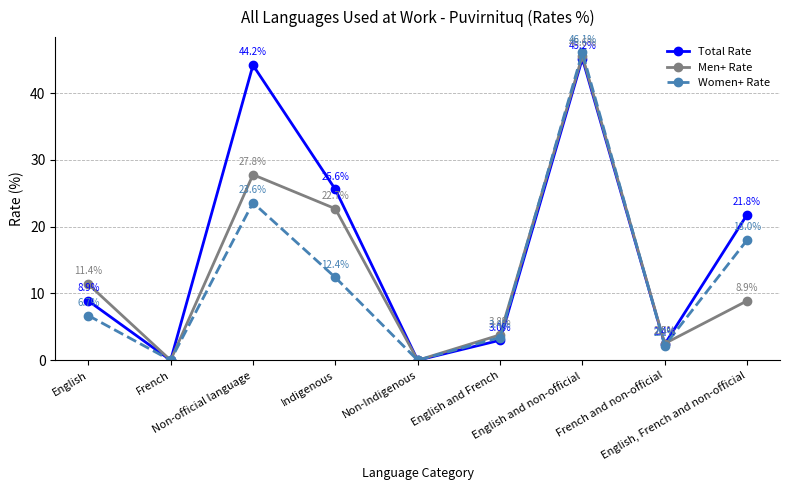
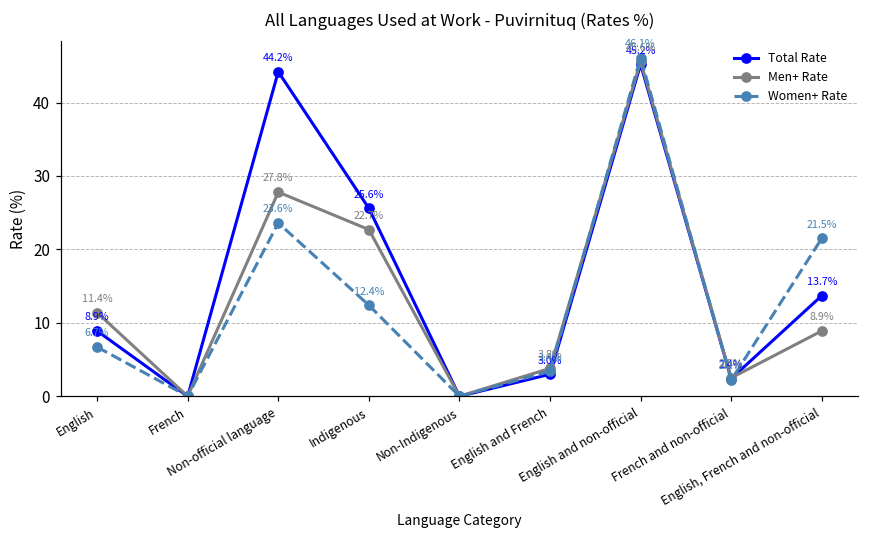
  {
    "Total Rate": {
      "Non-official language": "44.2%",
      "Indigenous": "25.6%",
-     "English, French and non-official": "21.8%"
+     "English, French and non-official": "13.7%"
    },
    "Men+ Rate": {
      "English": "11.4%",
      "Non-official language": "27.8%",
      "English, French and non-official": "8.9%"
    },
    "Women+ Rate": {
      "Non-official language": "23.6%",
      "Indigenous": "12.4%",
-     "English, French and non-official": "18.0%"
+     "English, French and non-official": "21.5%"
    }
  }
